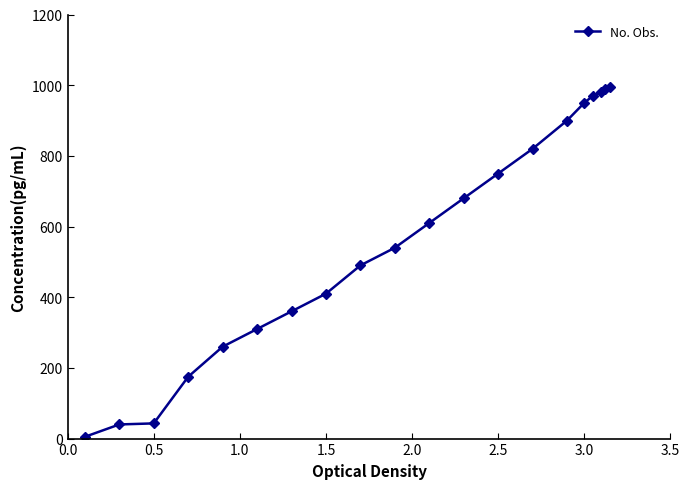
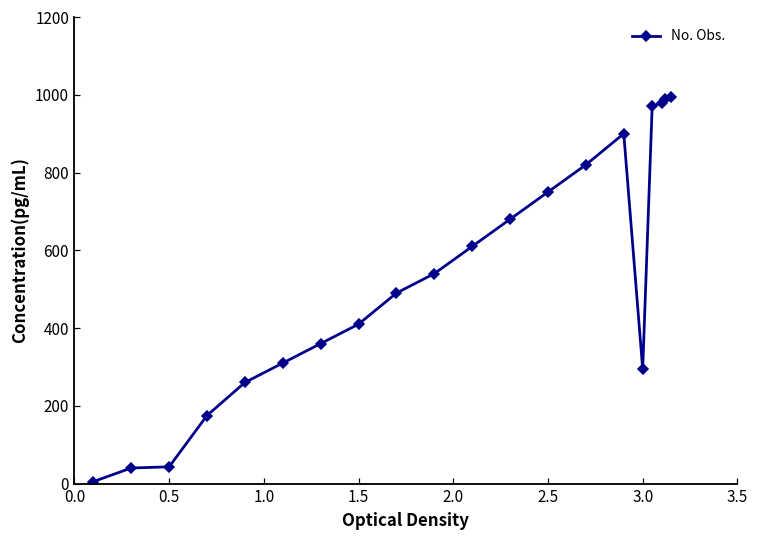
  {
    "0.5": 40,
    "1.5": 410,
    "2.5": 750,
-   "3.0": 950
+   "3.0": 290
  }
